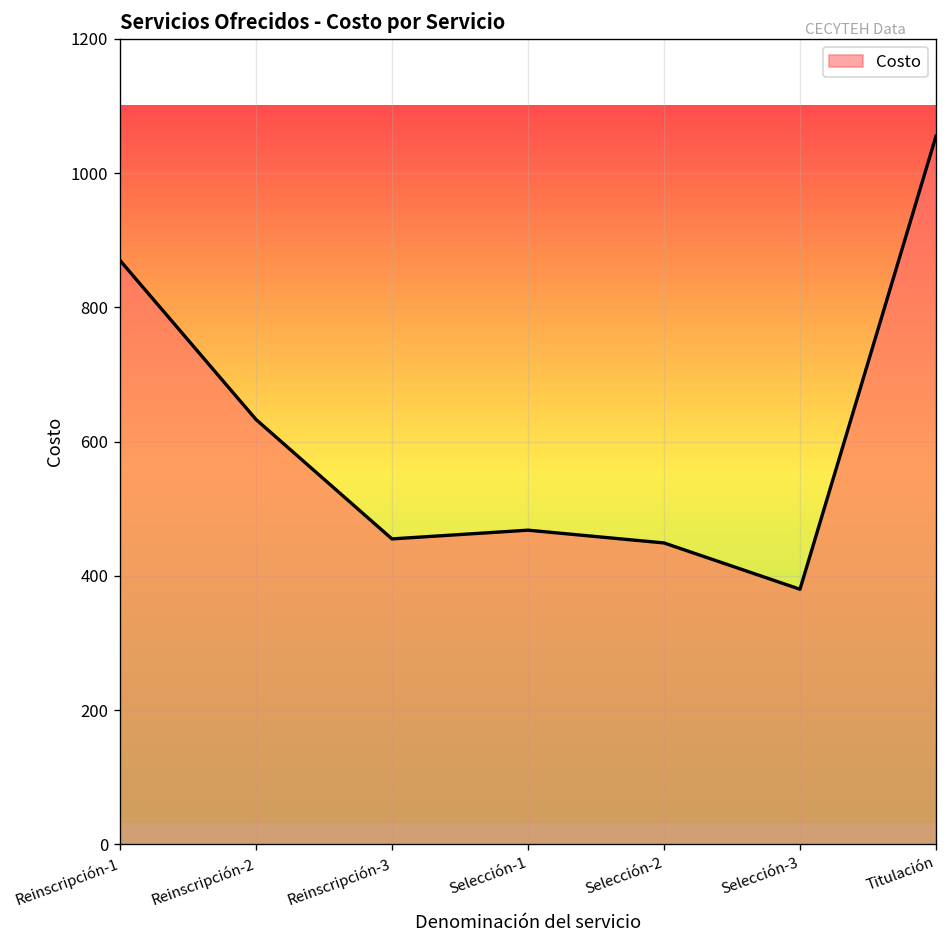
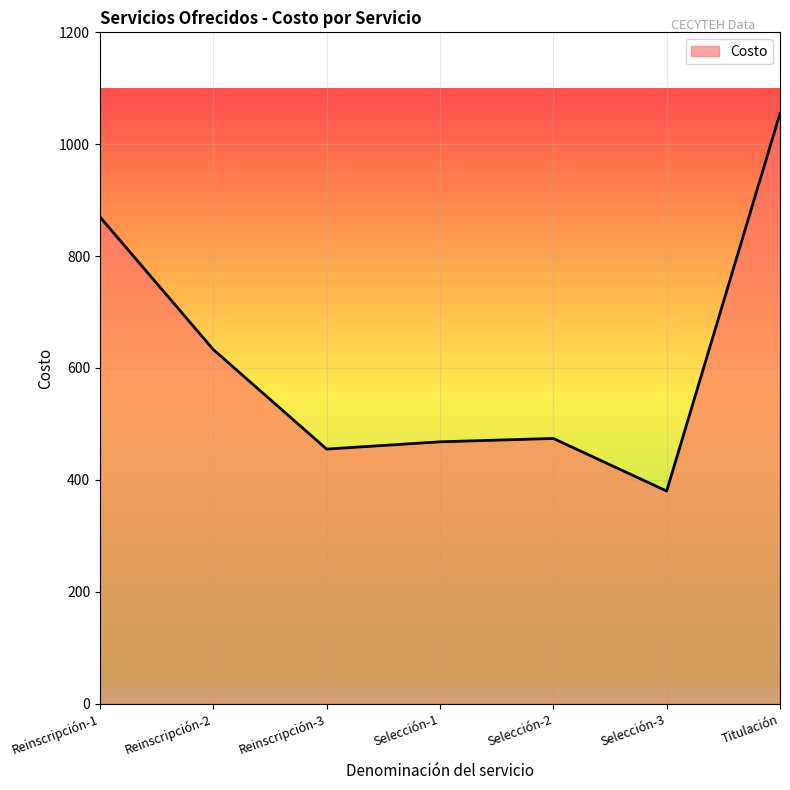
  {
    "Reinscripción-1": 870,
    "Reinscripción-2": 630,
    "Reinscripción-3": 460,
    "Selección-1": 470,
-   "Selección-2": 450,
+   "Selección-2": 470,
    "Selección-3": 380,
    "Titulación": 1050
  }
